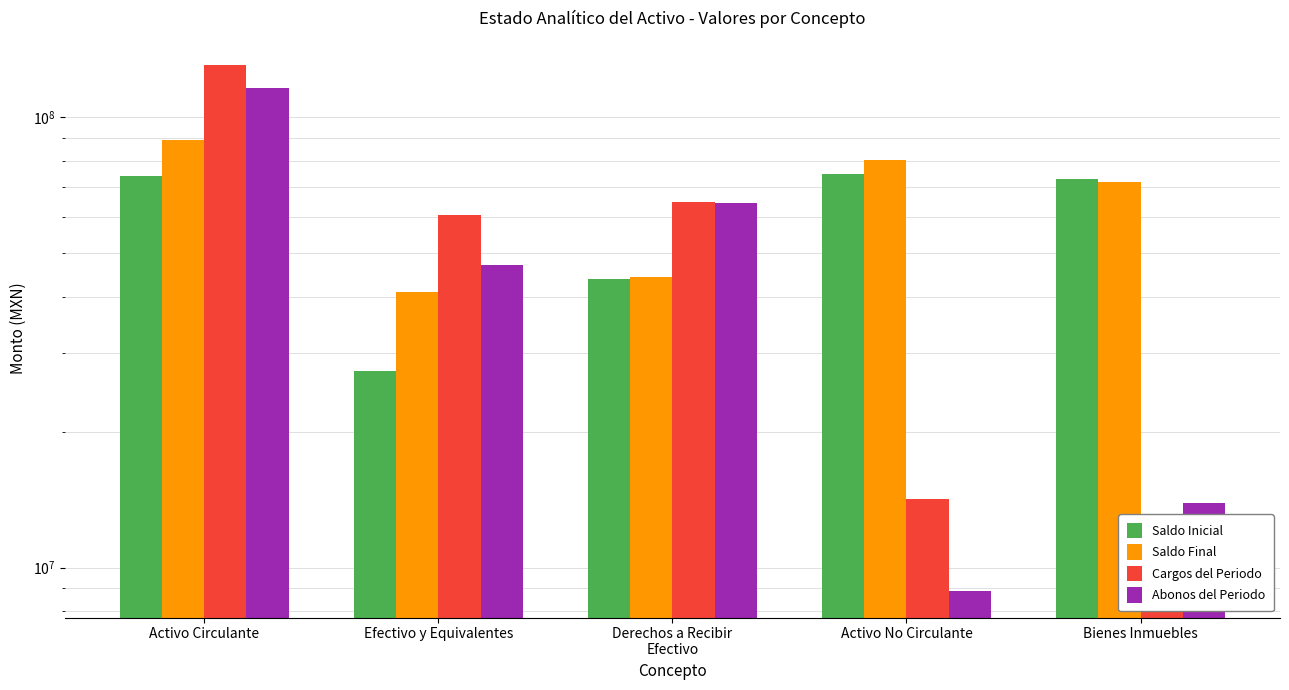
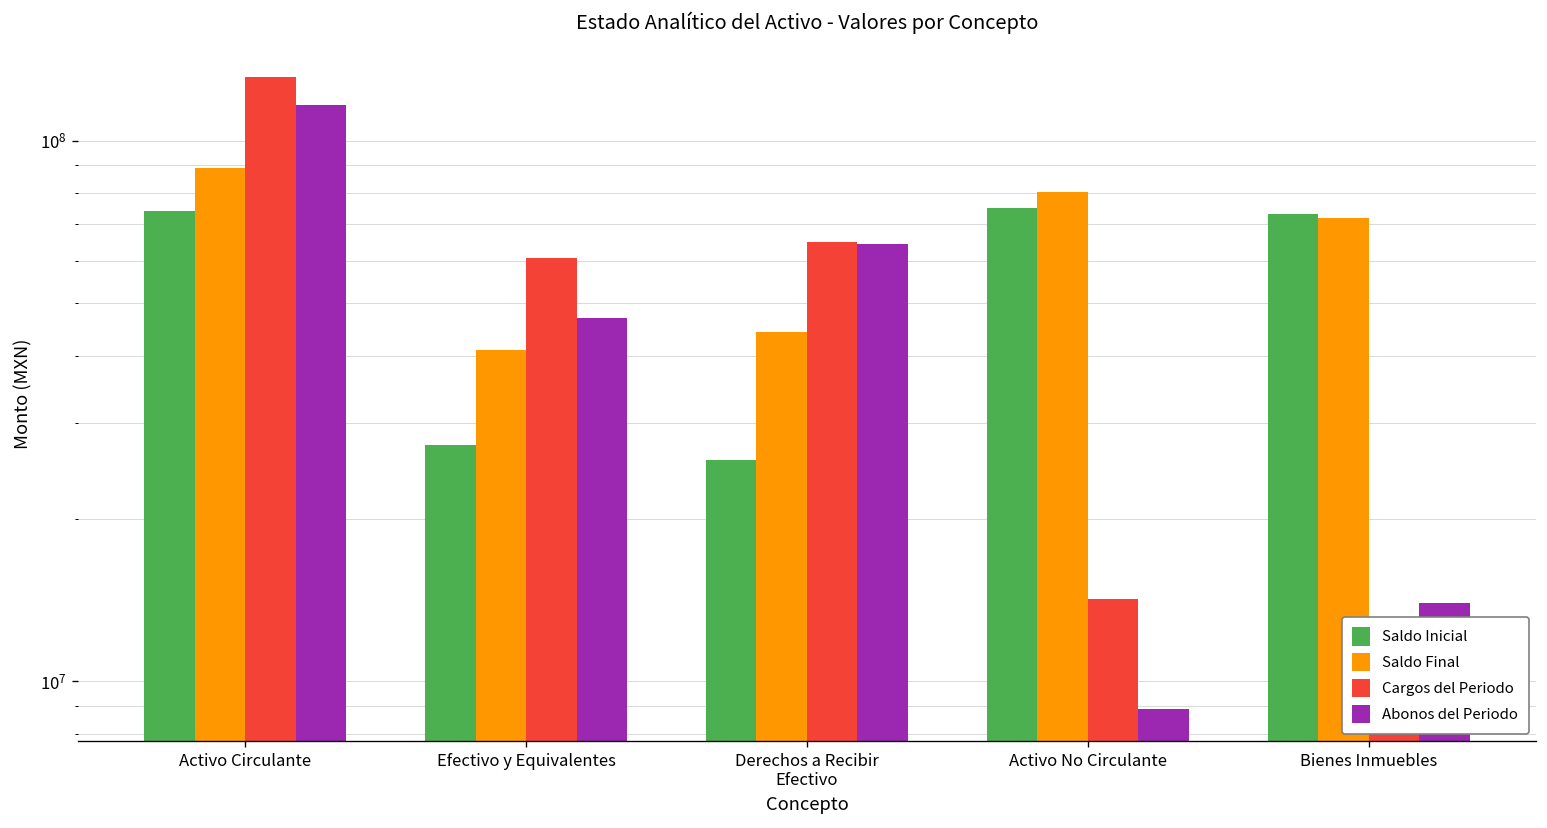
  {
    "Saldo Inicial": {
      "Activo Circulante": 74000000,
      "Efectivo y Equivalentes": 27000000,
-     "Derechos a Recibir Efectivo": 44000000,
+     "Derechos a Recibir Efectivo": 26000000,
      "Activo No Circulante": 75000000,
      "Bienes Inmuebles": 73000000
    },
    "Saldo Final": {
      "Activo Circulante": 89000000,
      "Efectivo y Equivalentes": 41000000,
      "Derechos a Recibir Efectivo": 44000000,
      "Activo No Circulante": 80000000,
      "Bienes Inmuebles": 72000000
    },
    "Cargos del Periodo": {
      "Activo Circulante": 131000000,
      "Efectivo y Equivalentes": 61000000,
      "Derechos a Recibir Efectivo": 65000000,
      "Activo No Circulante": 14200000
    },
    "Abonos del Periodo": {
      "Activo Circulante": 116000000,
      "Efectivo y Equivalentes": 47000000,
      "Derechos a Recibir Efectivo": 64000000,
      "Activo No Circulante": 8900000,
      "Bienes Inmuebles": 14000000
    }
  }
